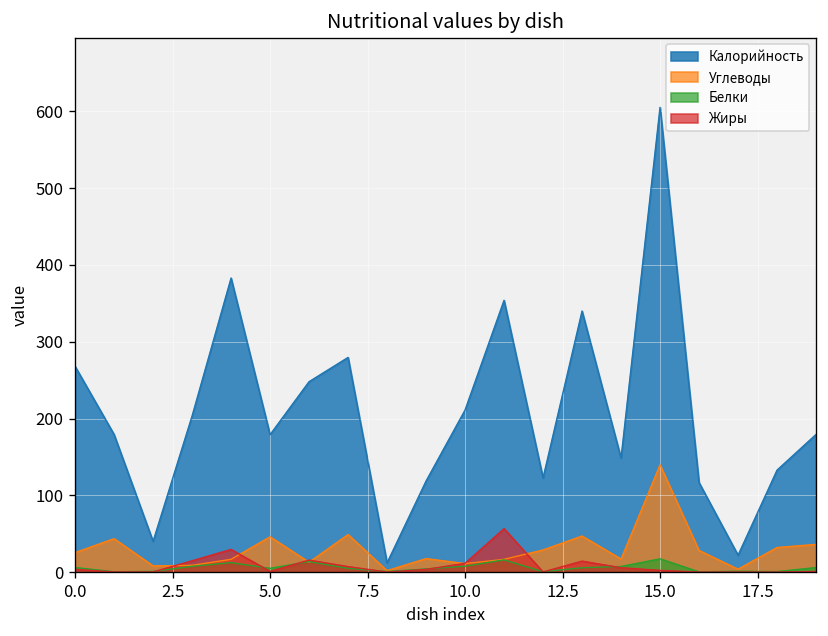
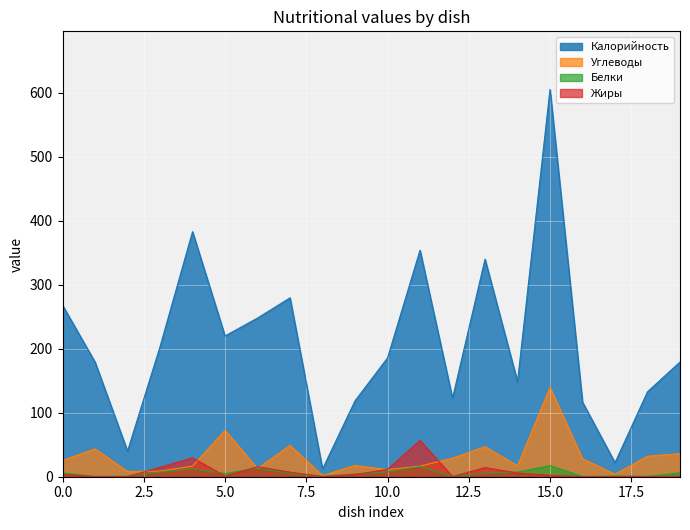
  {
    "Калорийность": {
      "0.0": 270,
-     "5.0": 180,
-     "10.0": 210,
+     "5.0": 220,
+     "10.0": 190,
      "15.0": 610
    },
    "Углеводы": {
      "0.0": 30,
-     "5.0": 50,
+     "5.0": 70,
      "15.0": 140
    },
    "Белки": {
      "15.0": 20
    },
    "Жиры": {
      "15.0": 0
    }
  }
